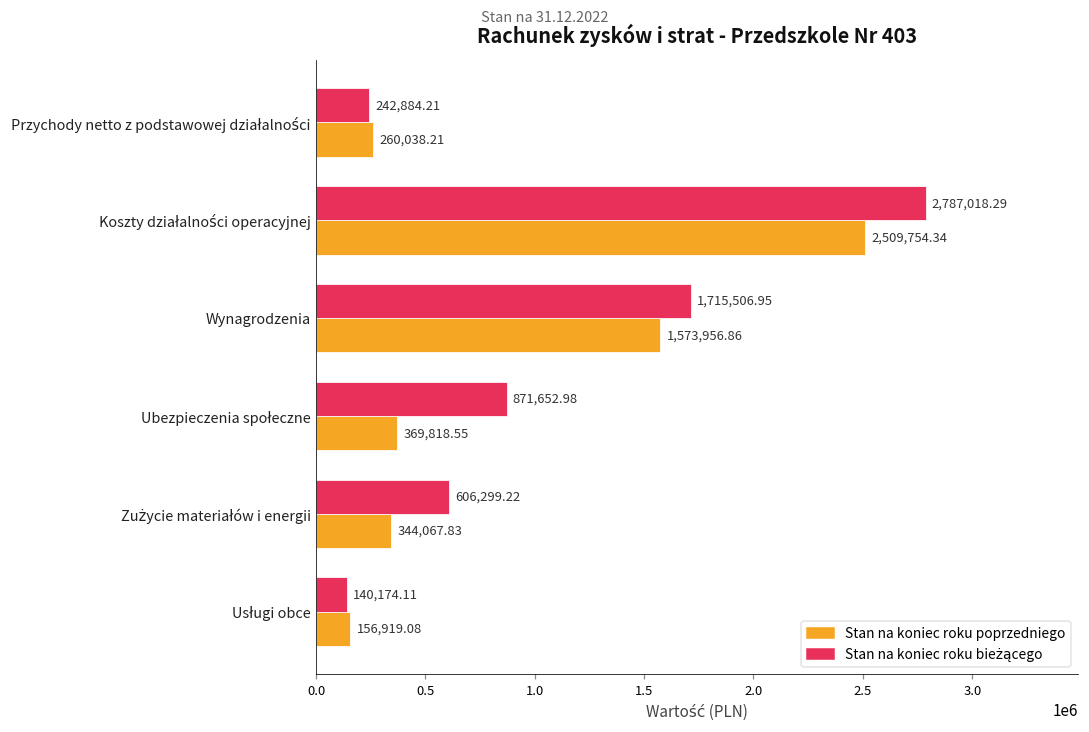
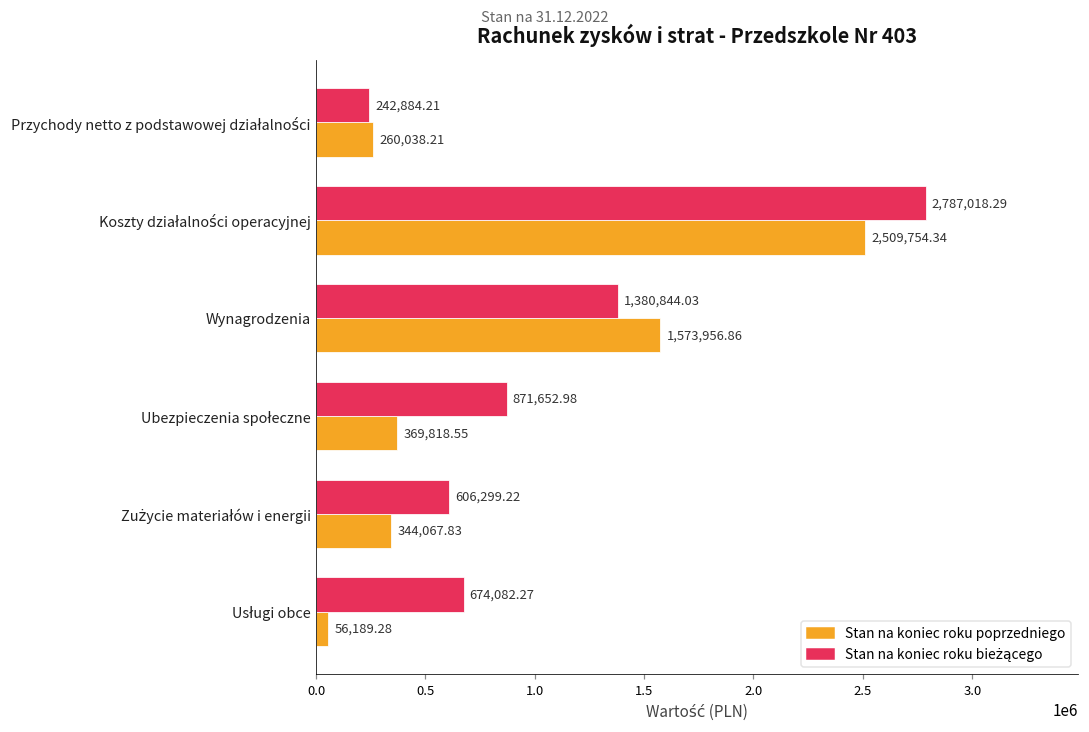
  {
    "Stan na koniec roku poprzedniego": {
      "Przychody netto z podstawowej działalności": "260,038.21",
      "Koszty działalności operacyjnej": "2,509,754.34",
      "Wynagrodzenia": "1,573,956.86",
      "Ubezpieczenia społeczne": "369,818.55",
      "Zużycie materiałów i energii": "344,067.83",
-     "Usługi obce": "156,919.08"
+     "Usługi obce": "56,189.28"
    },
    "Stan na koniec roku bieżącego": {
      "Przychody netto z podstawowej działalności": "242,884.21",
      "Koszty działalności operacyjnej": "2,787,018.29",
-     "Wynagrodzenia": "1,715,506.95",
+     "Wynagrodzenia": "1,380,844.03",
      "Ubezpieczenia społeczne": "871,652.98",
      "Zużycie materiałów i energii": "606,299.22",
-     "Usługi obce": "140,174.11"
+     "Usługi obce": "674,082.27"
    }
  }
